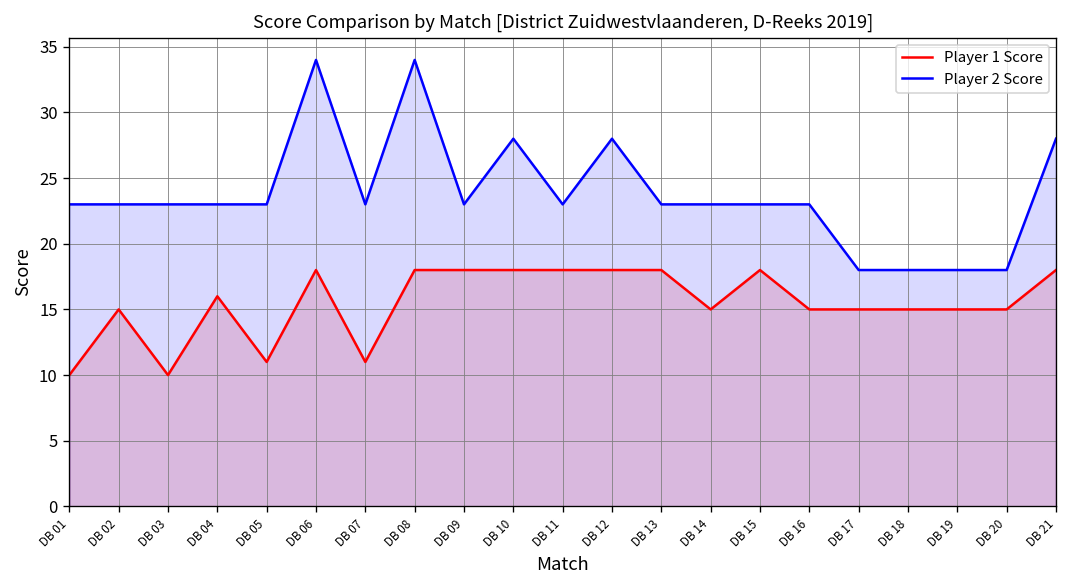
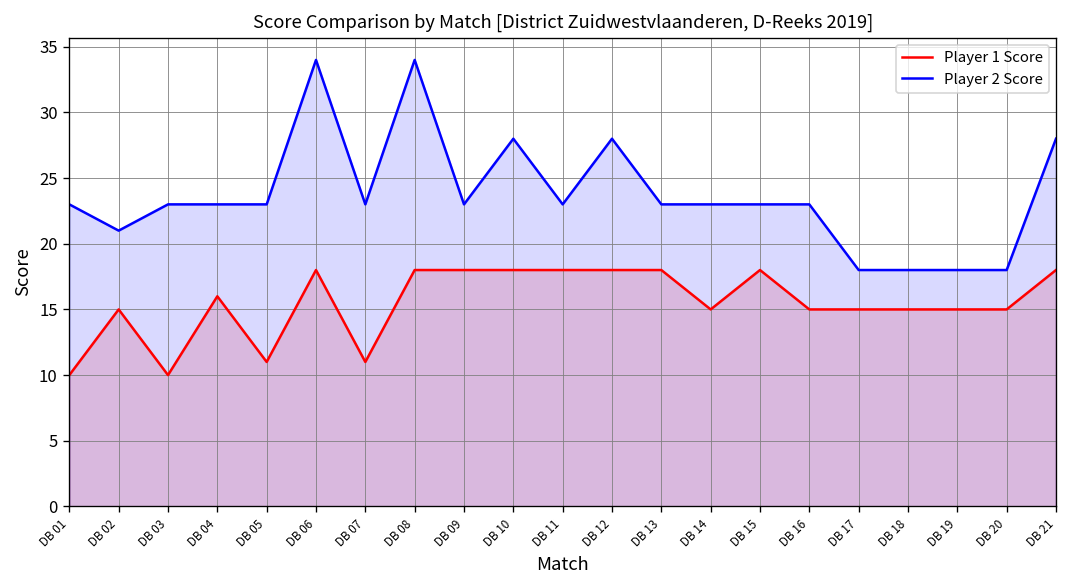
  {
    "Player 1 Score": {
      "DB 01": 10,
      "DB 02": 15,
      "DB 03": 10,
      "DB 04": 16,
      "DB 05": 11,
      "DB 06": 18,
      "DB 07": 11,
      "DB 08": 18,
      "DB 09": 18,
      "DB 10": 18,
      "DB 11": 18,
      "DB 12": 18,
      "DB 13": 18,
      "DB 14": 15,
      "DB 15": 18,
      "DB 16": 15,
      "DB 17": 15,
      "DB 18": 15,
      "DB 19": 15,
      "DB 20": 15,
      "DB 21": 18
    },
    "Player 2 Score": {
      "DB 01": 23,
-     "DB 02": 23,
+     "DB 02": 21,
      "DB 03": 23,
      "DB 04": 23,
      "DB 05": 23,
      "DB 06": 34,
      "DB 07": 23,
      "DB 08": 34,
      "DB 09": 23,
      "DB 10": 28,
      "DB 11": 23,
      "DB 12": 28,
      "DB 13": 23,
      "DB 14": 23,
      "DB 15": 23,
      "DB 16": 23,
      "DB 17": 18,
      "DB 18": 18,
      "DB 19": 18,
      "DB 20": 18,
      "DB 21": 28
    }
  }
